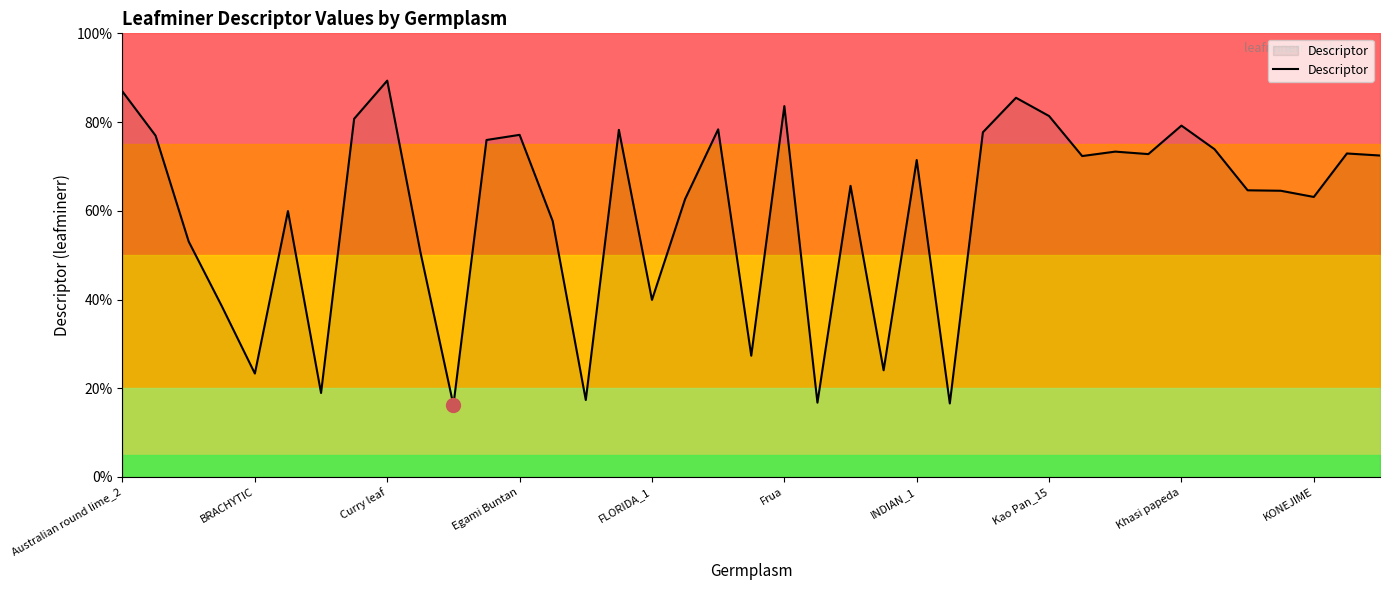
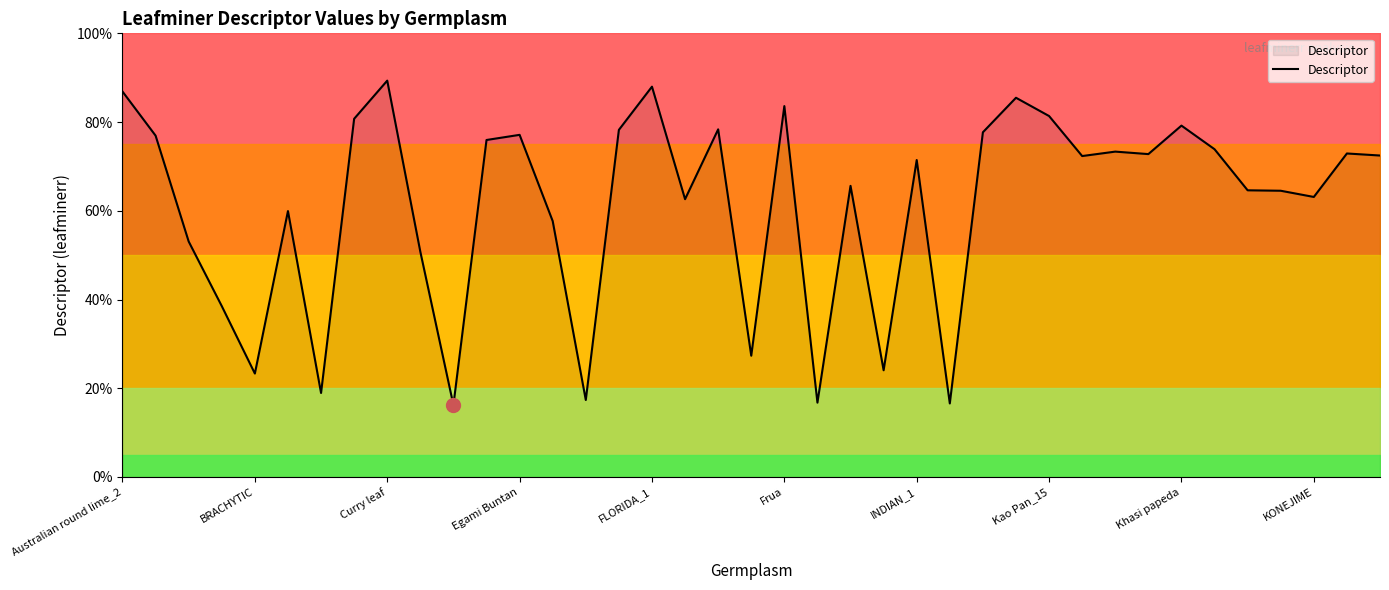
  {
    "Descriptor": {
      "Australian round lime_2": "87%",
      "BRACHYTIC": "23%",
      "Curry leaf": "89%",
      "Egami Buntan": "77%",
-     "FLORIDA_1": "40%",
+     "FLORIDA_1": "88%",
      "Frua": "84%",
      "INDIAN_1": "71%",
      "Kao Pan_15": "81%",
      "Khasi papeda": "79%",
      "KONEJIME": "63%"
    }
  }
